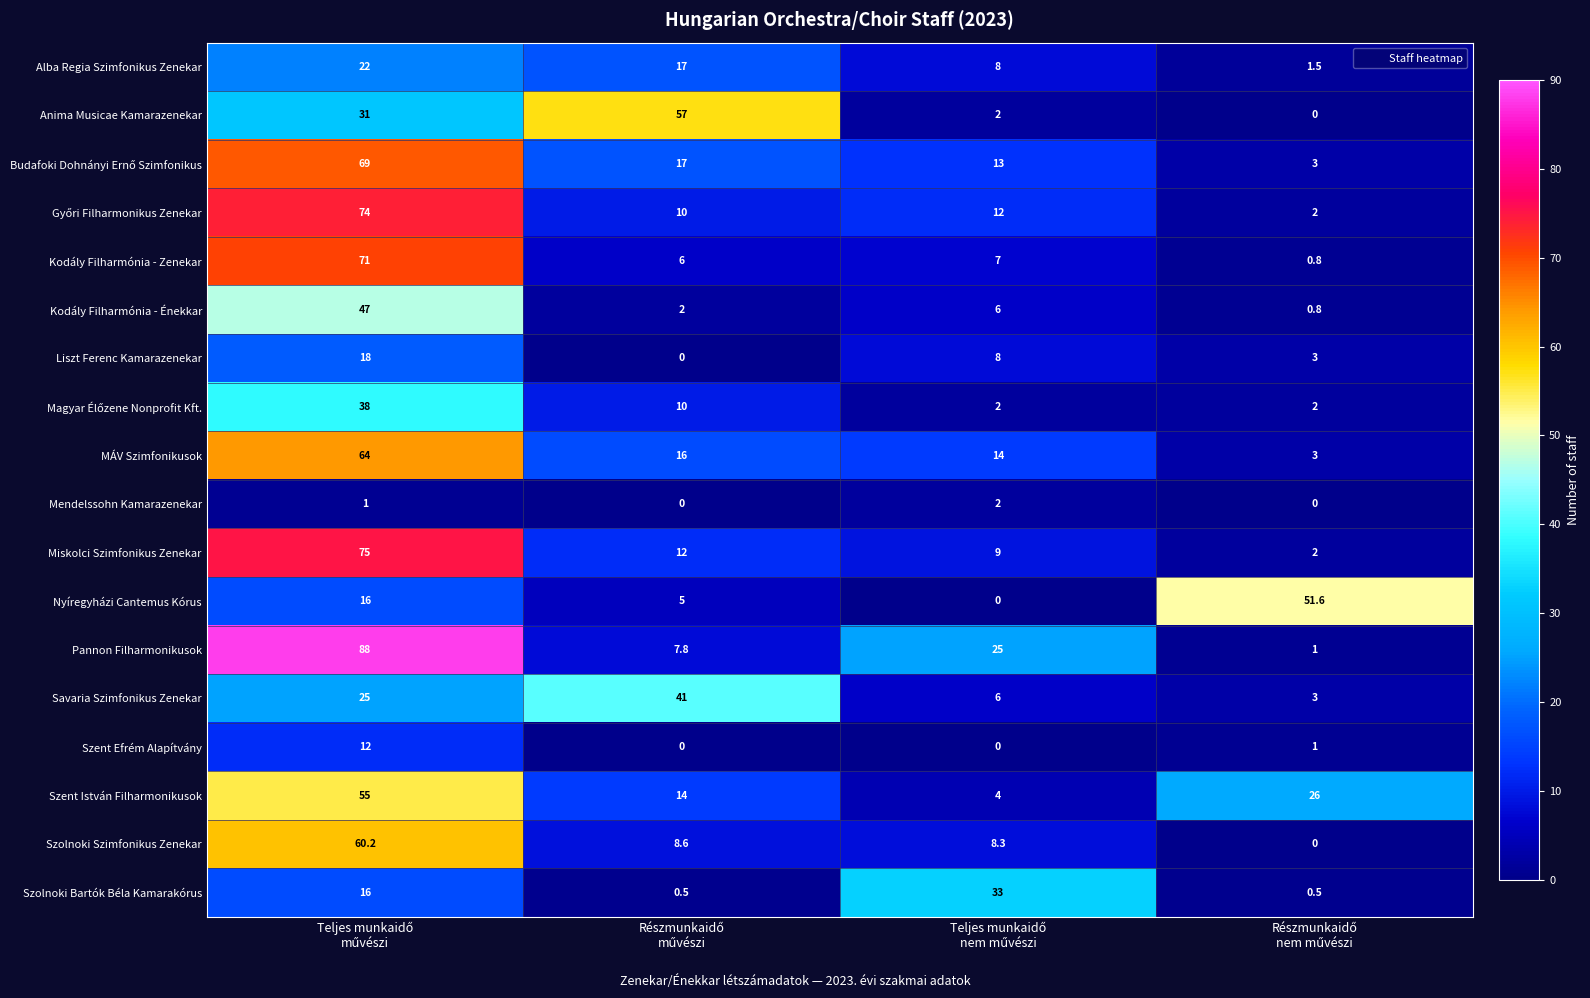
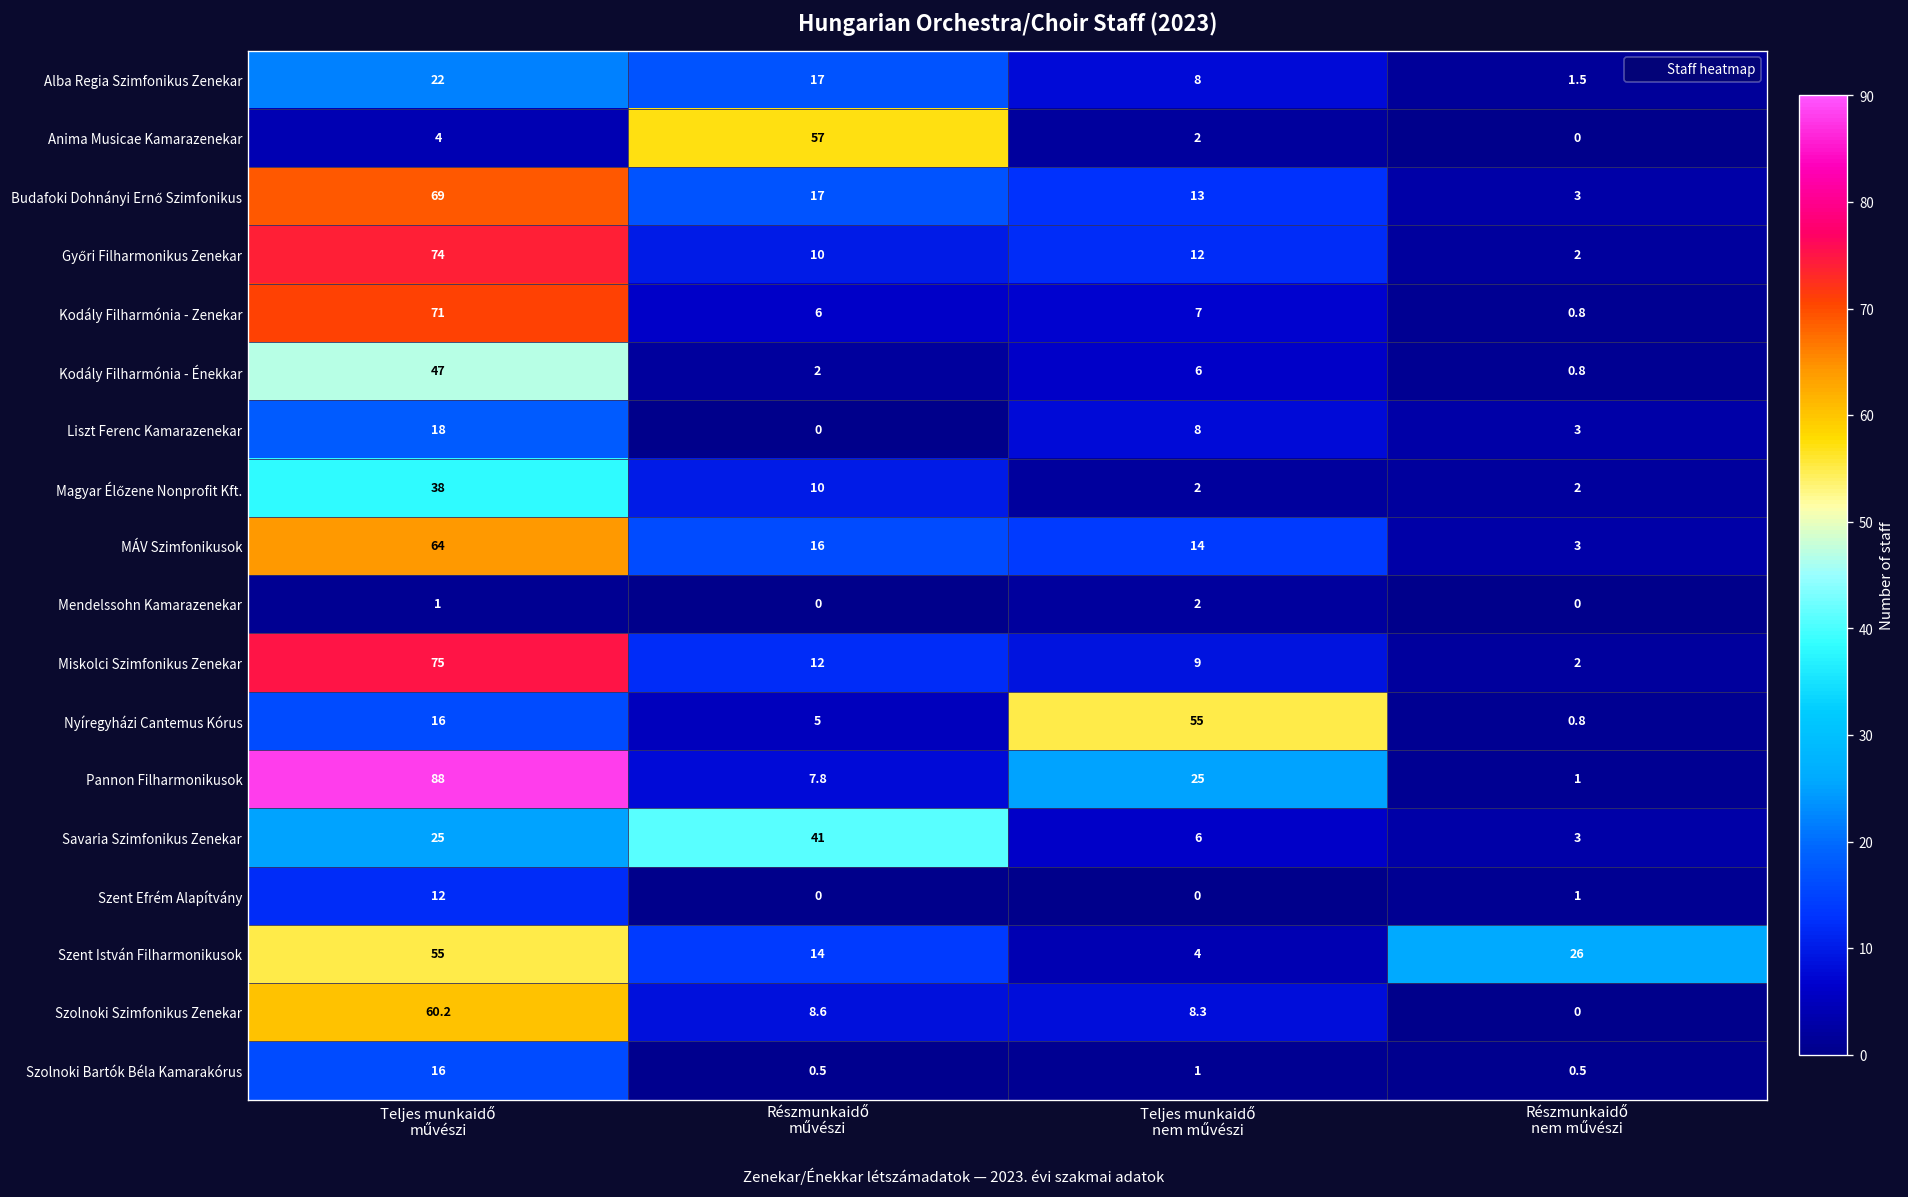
  {
    "Alba Regia Szimfonikus Zenekar": {
      "Teljes munkaidő művészi": 22,
      "Részmunkaidő művészi": 17,
      "Teljes munkaidő nem művészi": 8,
      "Részmunkaidő nem művészi": 1.5
    },
    "Anima Musicae Kamarazenekar": {
-     "Teljes munkaidő művészi": 31,
+     "Teljes munkaidő művészi": 4,
      "Részmunkaidő művészi": 57,
      "Teljes munkaidő nem művészi": 2,
      "Részmunkaidő nem művészi": 0
    },
    "Budafoki Dohnányi Ernő Szimfonikus": {
      "Teljes munkaidő művészi": 69,
      "Részmunkaidő művészi": 17,
      "Teljes munkaidő nem művészi": 13,
      "Részmunkaidő nem művészi": 3
    },
    "Győri Filharmonikus Zenekar": {
      "Teljes munkaidő művészi": 74,
      "Részmunkaidő művészi": 10,
      "Teljes munkaidő nem művészi": 12,
      "Részmunkaidő nem művészi": 2
    },
    "Kodály Filharmónia - Zenekar": {
      "Teljes munkaidő művészi": 71,
      "Részmunkaidő művészi": 6,
      "Teljes munkaidő nem művészi": 7,
      "Részmunkaidő nem művészi": 0.8
    },
    "Kodály Filharmónia - Énekkar": {
      "Teljes munkaidő művészi": 47,
      "Részmunkaidő művészi": 2,
      "Teljes munkaidő nem művészi": 6,
      "Részmunkaidő nem művészi": 0.8
    },
    "Liszt Ferenc Kamarazenekar": {
      "Teljes munkaidő művészi": 18,
      "Részmunkaidő művészi": 0,
      "Teljes munkaidő nem művészi": 8,
      "Részmunkaidő nem művészi": 3
    },
    "Magyar Élőzene Nonprofit Kft.": {
      "Teljes munkaidő művészi": 38,
      "Részmunkaidő művészi": 10,
      "Teljes munkaidő nem művészi": 2,
      "Részmunkaidő nem művészi": 2
    },
    "MÁV Szimfonikusok": {
      "Teljes munkaidő művészi": 64,
      "Részmunkaidő művészi": 16,
      "Teljes munkaidő nem művészi": 14,
      "Részmunkaidő nem művészi": 3
    },
    "Mendelssohn Kamarazenekar": {
      "Teljes munkaidő művészi": 1,
      "Részmunkaidő művészi": 0,
      "Teljes munkaidő nem művészi": 2,
      "Részmunkaidő nem művészi": 0
    },
    "Miskolci Szimfonikus Zenekar": {
      "Teljes munkaidő művészi": 75,
      "Részmunkaidő művészi": 12,
      "Teljes munkaidő nem művészi": 9,
      "Részmunkaidő nem művészi": 2
    },
    "Nyíregyházi Cantemus Kórus": {
      "Teljes munkaidő művészi": 16,
      "Részmunkaidő művészi": 5,
-     "Teljes munkaidő nem művészi": 0,
-     "Részmunkaidő nem művészi": 51.6
+     "Teljes munkaidő nem művészi": 55,
+     "Részmunkaidő nem művészi": 0.8
    },
    "Pannon Filharmonikusok": {
      "Teljes munkaidő művészi": 88,
      "Részmunkaidő művészi": 7.8,
      "Teljes munkaidő nem művészi": 25,
      "Részmunkaidő nem művészi": 1
    },
    "Savaria Szimfonikus Zenekar": {
      "Teljes munkaidő művészi": 25,
      "Részmunkaidő művészi": 41,
      "Teljes munkaidő nem művészi": 6,
      "Részmunkaidő nem művészi": 3
    },
    "Szent Efrém Alapítvány": {
      "Teljes munkaidő művészi": 12,
      "Részmunkaidő művészi": 0,
      "Teljes munkaidő nem művészi": 0,
      "Részmunkaidő nem művészi": 1
    },
    "Szent István Filharmonikusok": {
      "Teljes munkaidő művészi": 55,
      "Részmunkaidő művészi": 14,
      "Teljes munkaidő nem művészi": 4,
      "Részmunkaidő nem művészi": 26
    },
    "Szolnoki Szimfonikus Zenekar": {
      "Teljes munkaidő művészi": 60.2,
      "Részmunkaidő művészi": 8.6,
      "Teljes munkaidő nem művészi": 8.3,
      "Részmunkaidő nem művészi": 0
    },
    "Szolnoki Bartók Béla Kamarakórus": {
      "Teljes munkaidő művészi": 16,
      "Részmunkaidő művészi": 0.5,
-     "Teljes munkaidő nem művészi": 33,
+     "Teljes munkaidő nem művészi": 1,
      "Részmunkaidő nem művészi": 0.5
    }
  }
